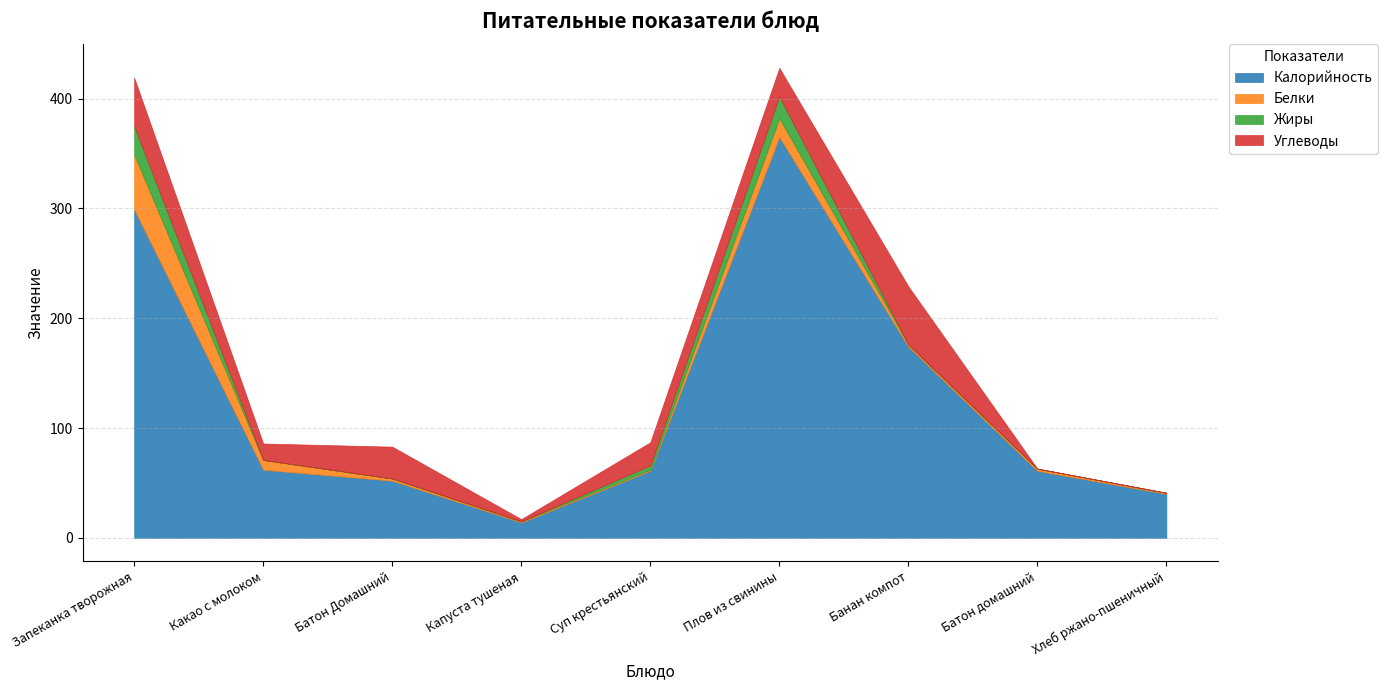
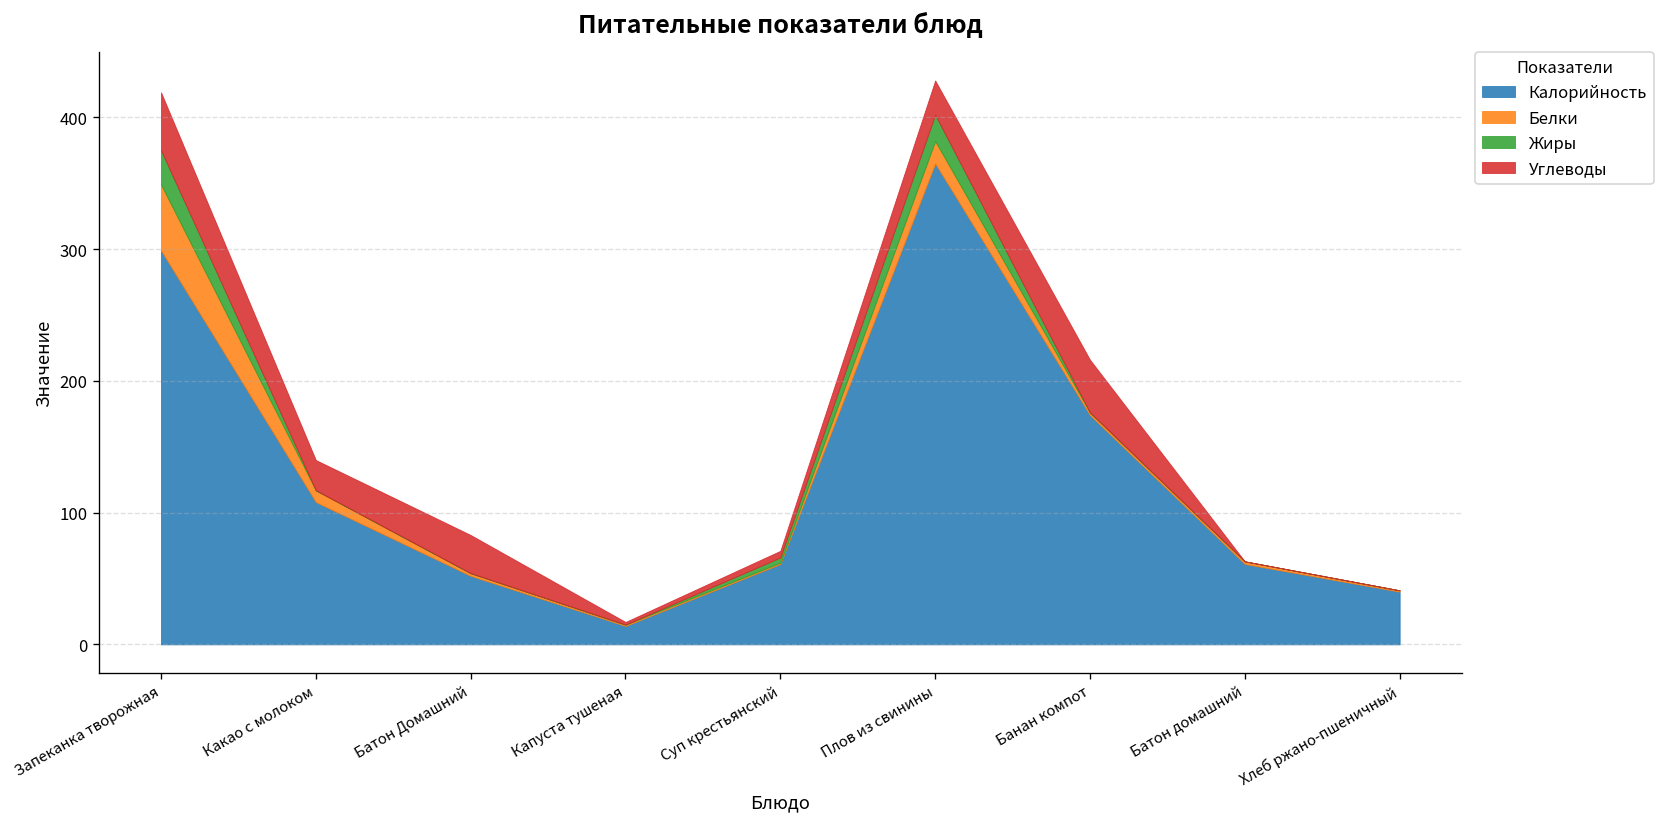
  {
    "Калорийность": {
      "Запеканка творожная": 299,
-     "Какао с молоком": 62,
+     "Какао с молоком": 108,
      "Плов из свинины": 365
    },
    "Белки": {
      "Запеканка творожная": 50,
      "Плов из свинины": 17
    },
    "Жиры": {
      "Запеканка творожная": 26,
      "Суп крестьянский": 4,
      "Плов из свинины": 20
    },
    "Углеводы": {
      "Запеканка творожная": 44,
-     "Какао с молоком": 15,
+     "Какао с молоком": 23,
      "Батон Домашний": 29,
-     "Суп крестьянский": 21,
+     "Суп крестьянский": 5,
      "Плов из свинины": 26,
-     "Банан компот": 53
+     "Банан компот": 40
    }
  }
